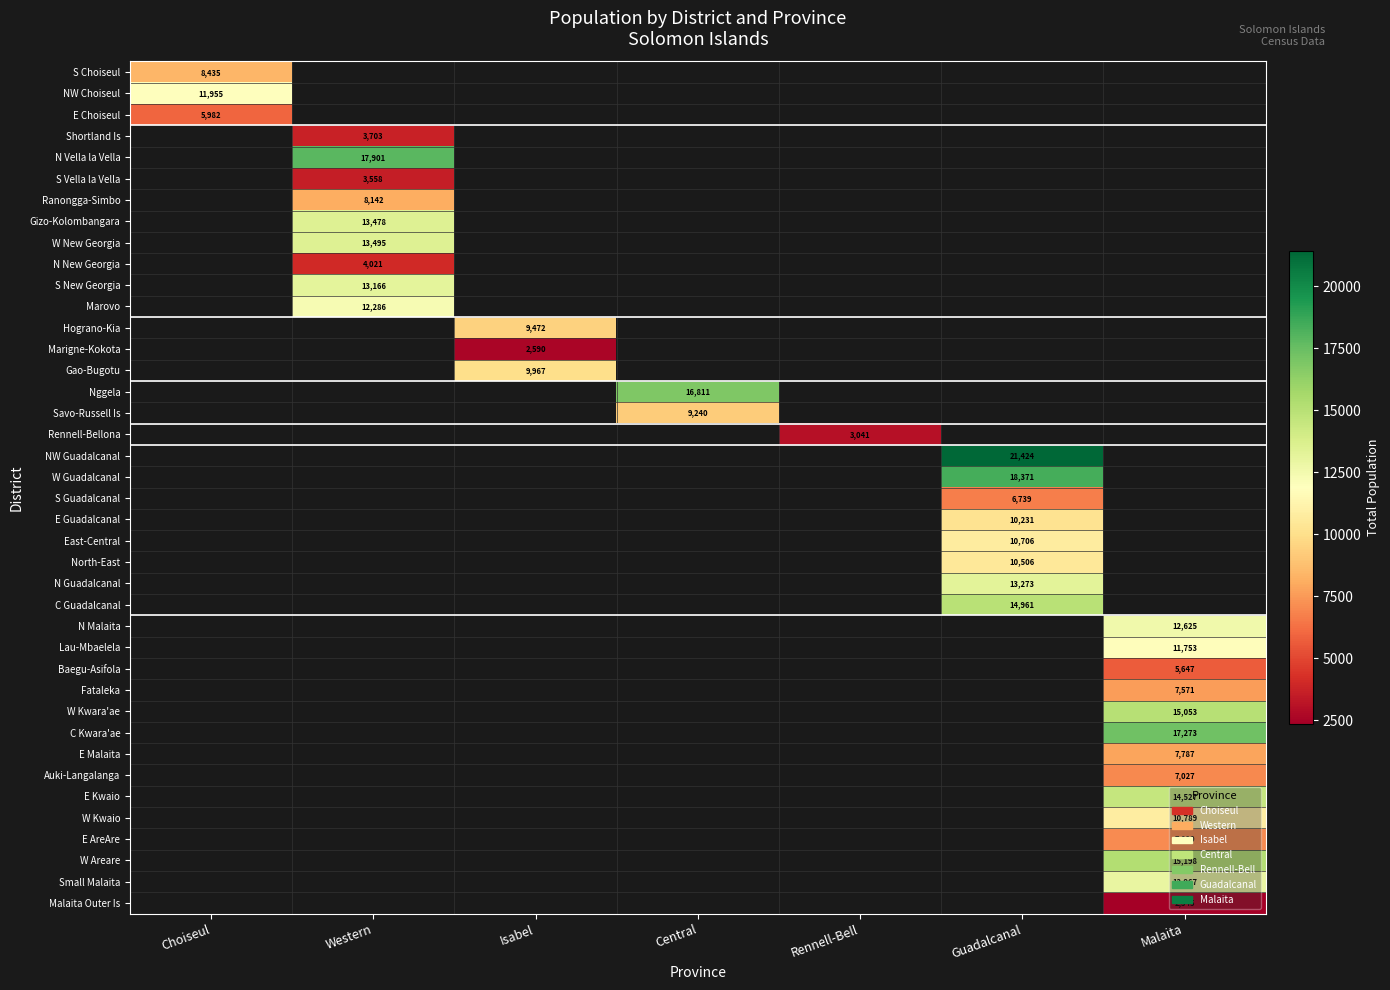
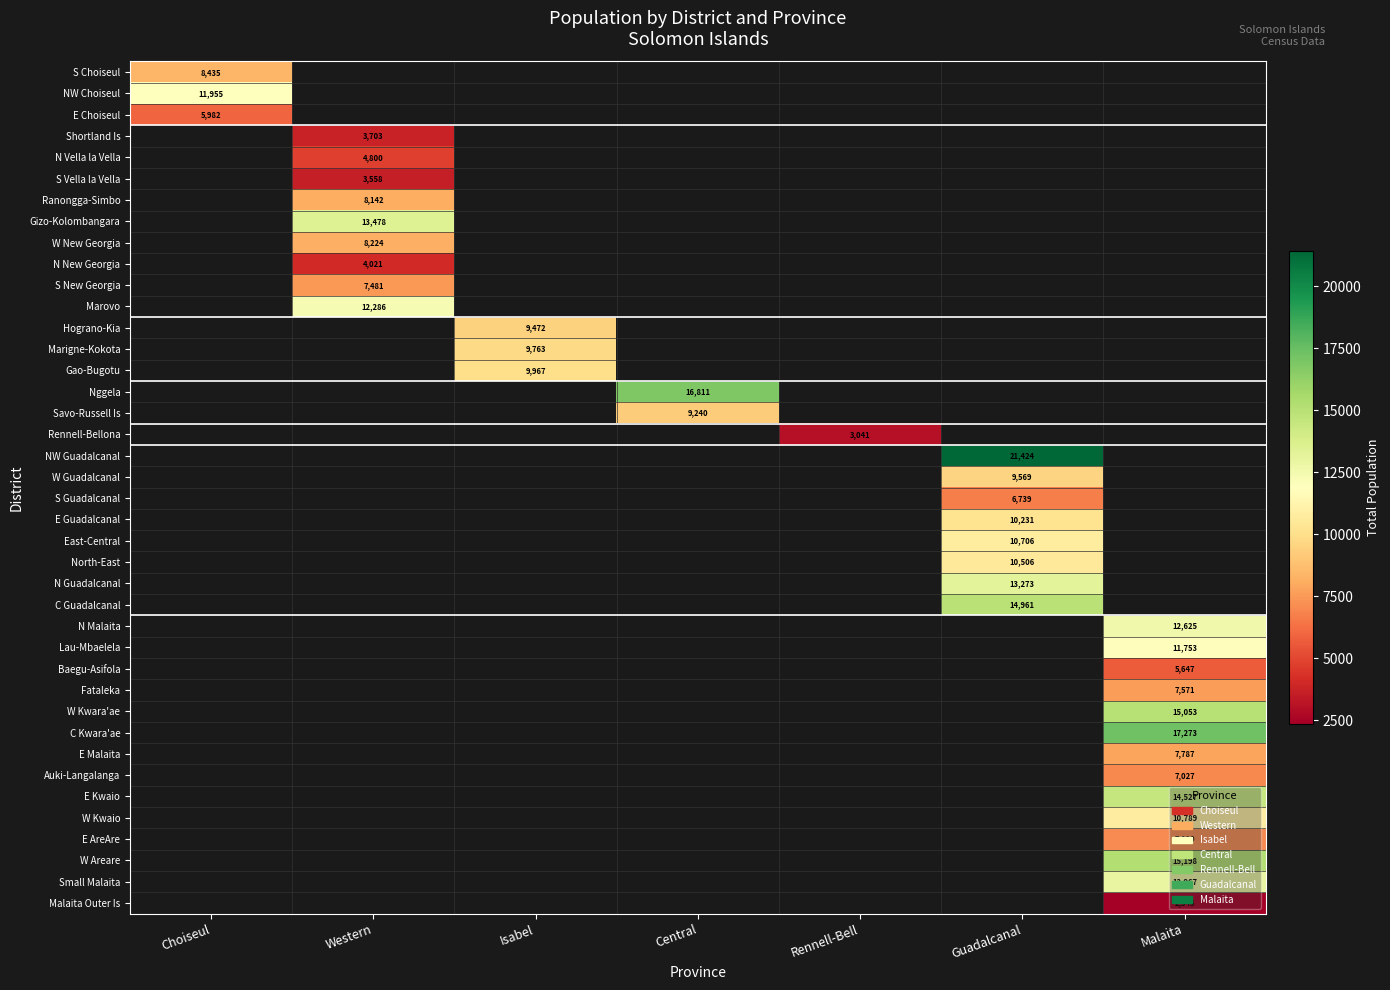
  {
    "S Choiseul": {
      "Choiseul": "8,435"
    },
    "NW Choiseul": {
      "Choiseul": "11,955"
    },
    "E Choiseul": {
      "Choiseul": "5,982"
    },
    "Shortland Is": {
      "Western": "3,703"
    },
    "N Vella la Vella": {
-     "Western": "17,901"
+     "Western": "4,800"
    },
    "S Vella la Vella": {
      "Western": "3,558"
    },
    "Ranongga-Simbo": {
      "Western": "8,142"
    },
    "Gizo-Kolombangara": {
      "Western": "13,478"
    },
    "W New Georgia": {
-     "Western": "13,495"
+     "Western": "8,224"
    },
    "N New Georgia": {
      "Western": "4,021"
    },
    "S New Georgia": {
-     "Western": "13,166"
+     "Western": "7,481"
    },
    "Marovo": {
      "Western": "12,286"
    },
    "Hograno-Kia": {
      "Isabel": "9,472"
    },
    "Marigne-Kokota": {
-     "Isabel": "2,590"
+     "Isabel": "9,763"
    },
    "Gao-Bugotu": {
      "Isabel": "9,967"
    },
    "Nggela": {
      "Central": "16,811"
    },
    "Savo-Russell Is": {
      "Central": "9,240"
    },
    "Rennell-Bellona": {
      "Rennell-Bell": "3,041"
    },
    "NW Guadalcanal": {
      "Guadalcanal": "21,424"
    },
    "W Guadalcanal": {
-     "Guadalcanal": "18,371"
+     "Guadalcanal": "9,569"
    },
    "S Guadalcanal": {
      "Guadalcanal": "6,739"
    },
    "E Guadalcanal": {
      "Guadalcanal": "10,231"
    },
    "East-Central": {
      "Guadalcanal": "10,706"
    },
    "North-East": {
      "Guadalcanal": "10,506"
    },
    "N Guadalcanal": {
      "Guadalcanal": "13,273"
    },
    "C Guadalcanal": {
      "Guadalcanal": "14,961"
    },
    "N Malaita": {
      "Malaita": "12,625"
    },
    "Lau-Mbaelela": {
      "Malaita": "11,753"
    },
    "Baegu-Asifola": {
      "Malaita": "5,647"
    },
    "Fataleka": {
      "Malaita": "7,571"
    },
    "W Kwara'ae": {
      "Malaita": "15,053"
    },
    "C Kwara'ae": {
      "Malaita": "17,273"
    },
    "E Malaita": {
      "Malaita": "7,787"
    },
    "Auki-Langalanga": {
      "Malaita": "7,027"
    }
  }
